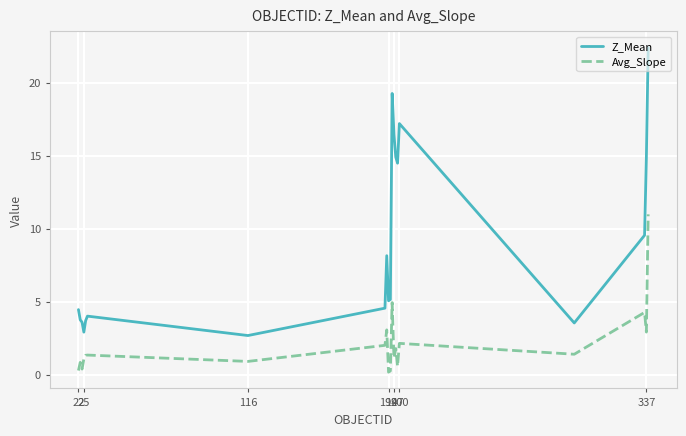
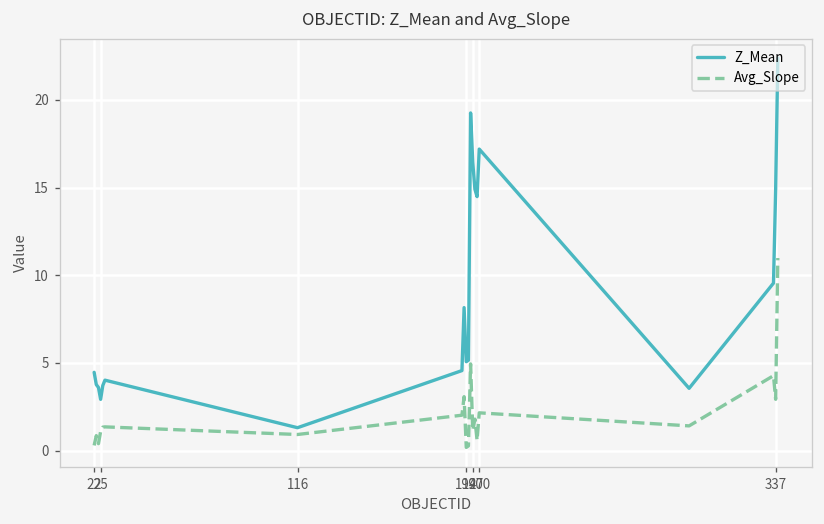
  {
    "Z_Mean": {
-     "116": 2.7,
+     "116": 1.3,
      "337": 14.9
    },
    "Avg_Slope": {
      "116": 0.9,
      "337": 2.9
    }
  }
